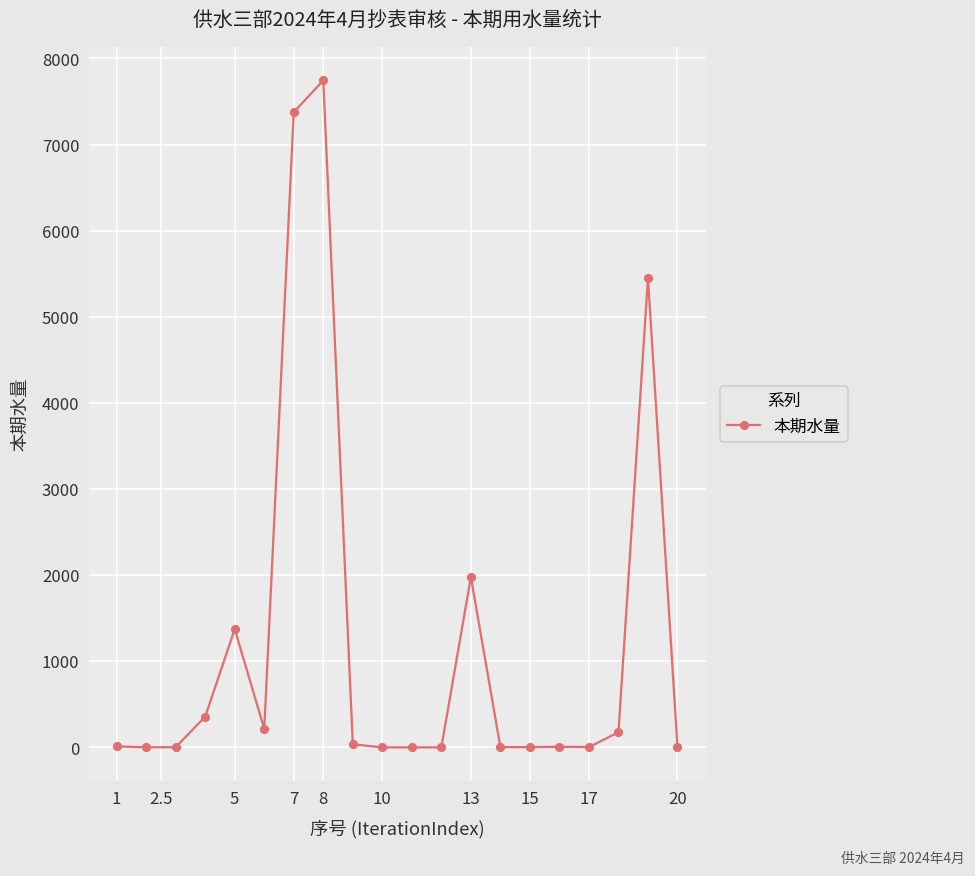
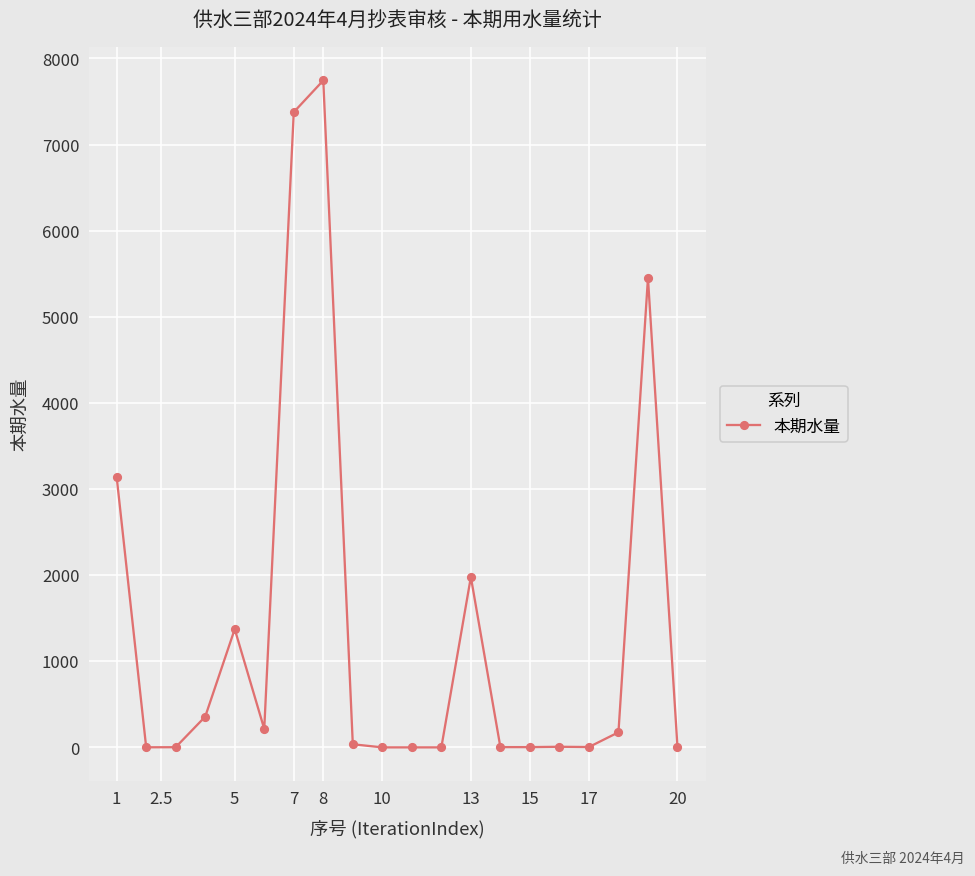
  {
-   "1": 0,
+   "1": 3100,
    "5": 1400,
    "7": 7400,
    "8": 7700,
    "10": 0,
    "13": 2000,
    "15": 0,
    "17": 0,
    "20": 0
  }
